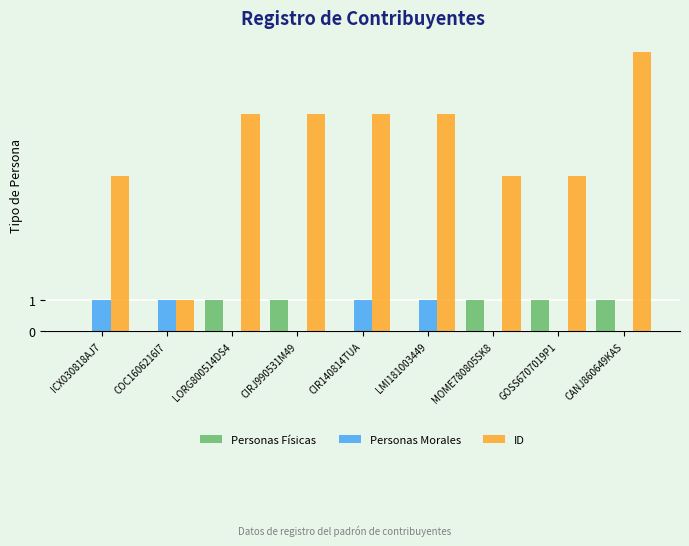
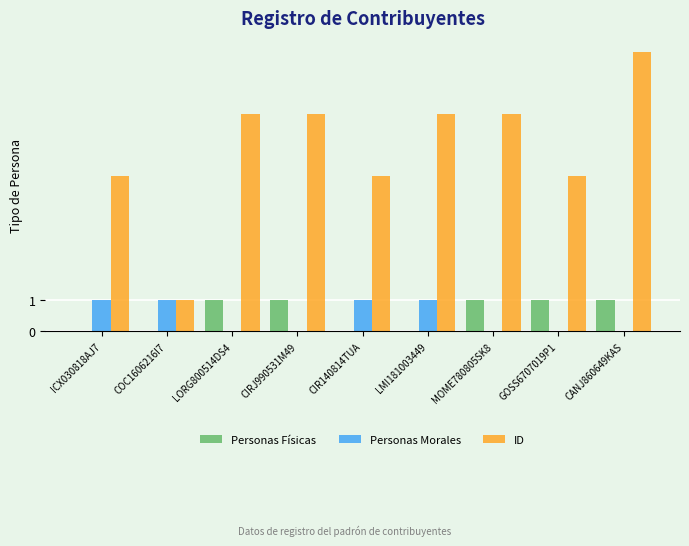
  {
    "Personas Físicas": {
      "ICX030818AJ7": 0,
      "COC1606216I7": 0,
      "LORG800514DS4": 1,
      "CIRJ990531M49": 1,
      "CIR140814TUA": 0,
      "LMI181003449": 0,
      "MOME780805SK8": 1,
      "GOSS6707019P1": 1,
      "CANJ860649KAS": 1
    },
    "Personas Morales": {
      "ICX030818AJ7": 1,
      "COC1606216I7": 1,
      "LORG800514DS4": 0,
      "CIRJ990531M49": 0,
      "CIR140814TUA": 1,
      "LMI181003449": 1,
      "MOME780805SK8": 0,
      "GOSS6707019P1": 0,
      "CANJ860649KAS": 0
    },
    "ID": {
      "ICX030818AJ7": 5,
      "COC1606216I7": 1,
      "LORG800514DS4": 7,
      "CIRJ990531M49": 7,
-     "CIR140814TUA": 7,
+     "CIR140814TUA": 5,
      "LMI181003449": 7,
-     "MOME780805SK8": 5,
+     "MOME780805SK8": 7,
      "GOSS6707019P1": 5,
      "CANJ860649KAS": 9
    }
  }
